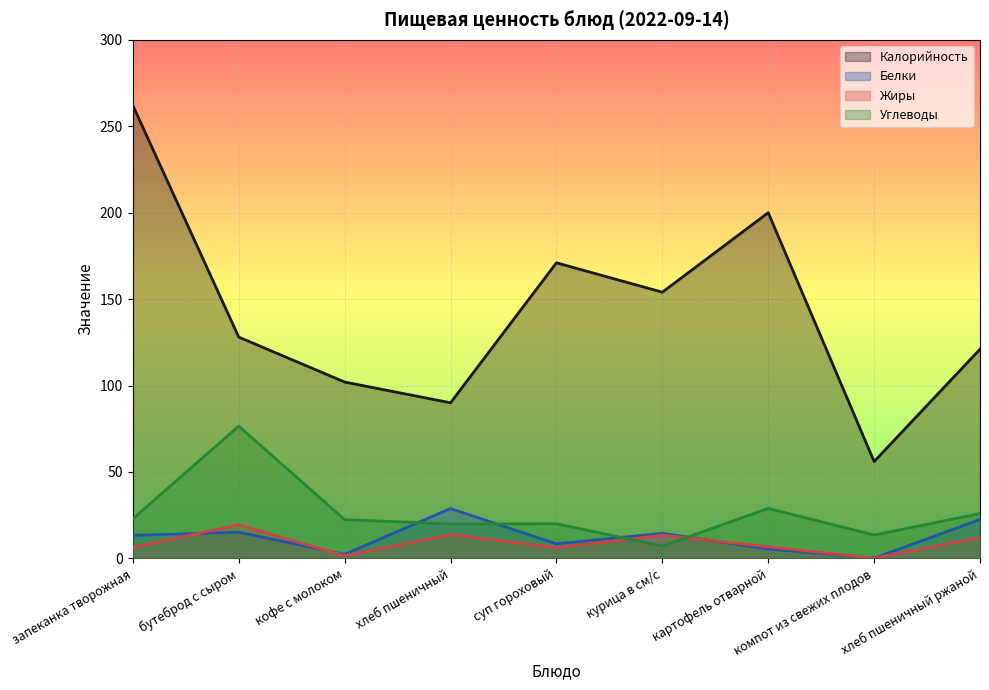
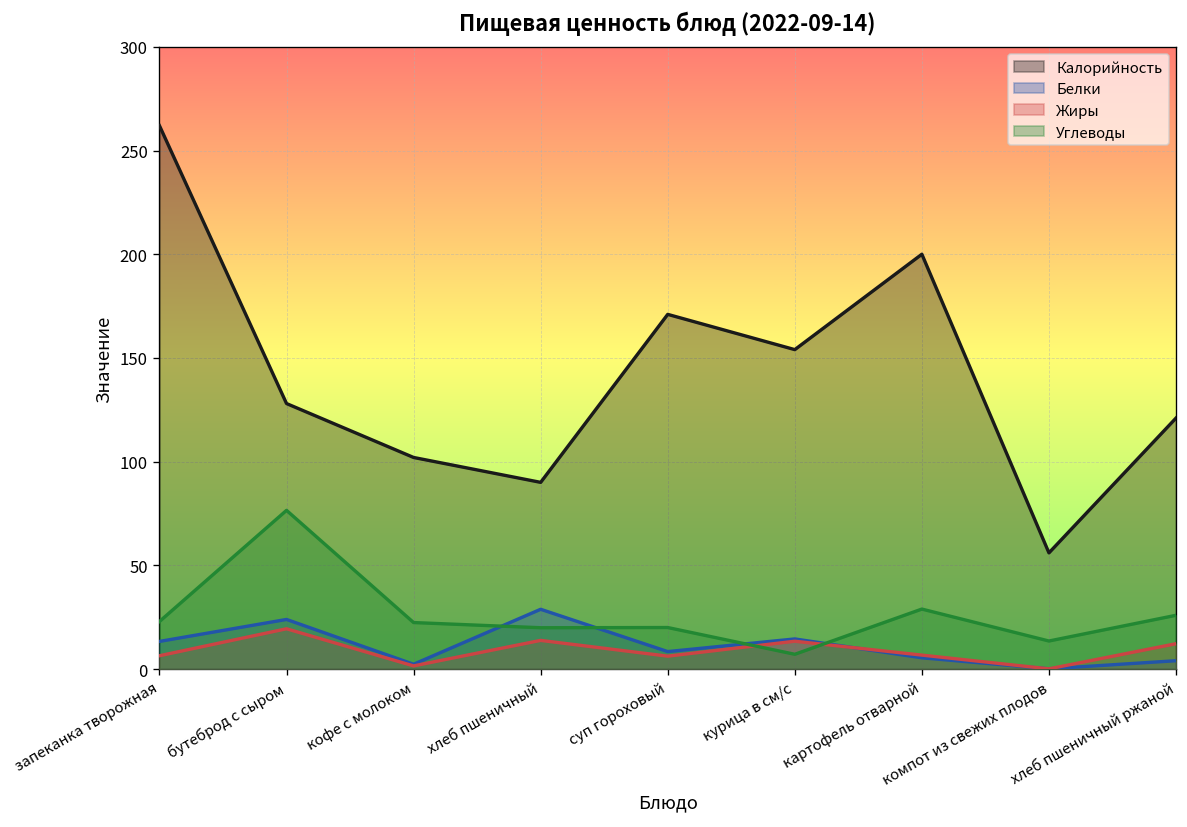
  {
    "Белки": {
      "запеканка творожная": 13,
-     "бутеброд с сыром": 15,
+     "бутеброд с сыром": 24,
      "хлеб пшеничный": 29,
      "суп гороховый": 8,
-     "хлеб пшеничный ржаной": 23
+     "хлеб пшеничный ржаной": 4
    },
    "Жиры": {
      "запеканка творожная": 6,
      "бутеброд с сыром": 19,
      "хлеб пшеничный": 14,
      "суп гороховый": 6,
      "хлеб пшеничный ржаной": 12
    }
  }
